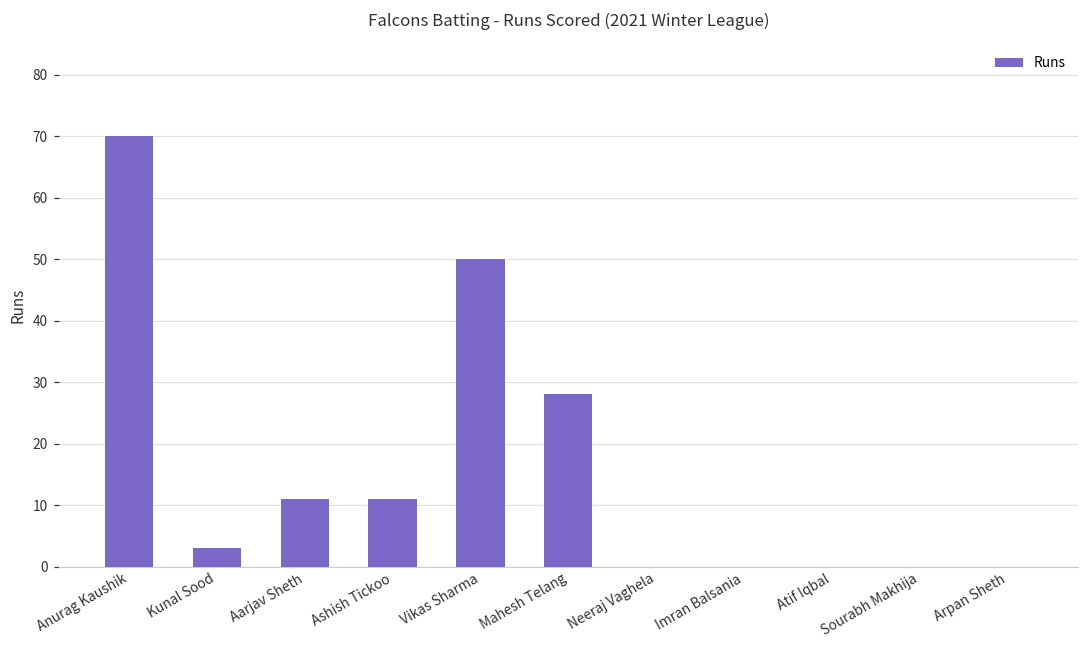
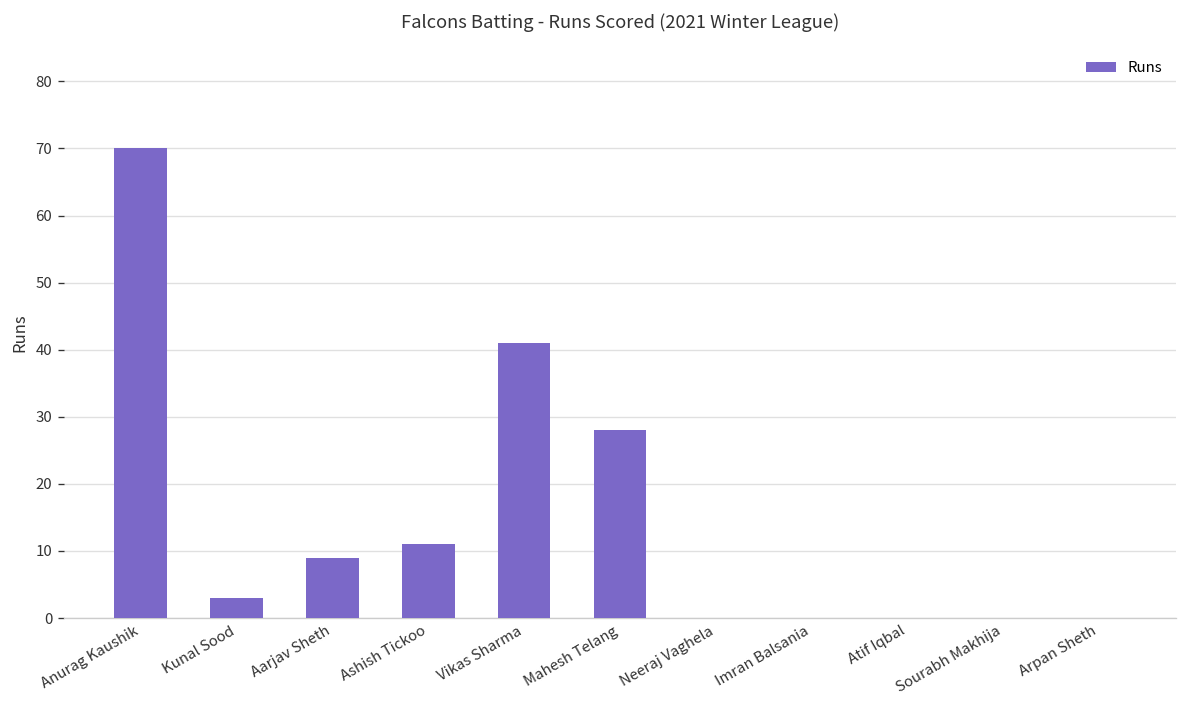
  {
    "Anurag Kaushik": 70,
    "Kunal Sood": 3,
-   "Aarjav Sheth": 11,
+   "Aarjav Sheth": 9,
    "Ashish Tickoo": 11,
-   "Vikas Sharma": 50,
+   "Vikas Sharma": 41,
    "Mahesh Telang": 28,
    "Neeraj Vaghela": 0,
    "Imran Balsania": 0,
    "Atif Iqbal": 0,
    "Sourabh Makhija": 0,
    "Arpan Sheth": 0
  }
